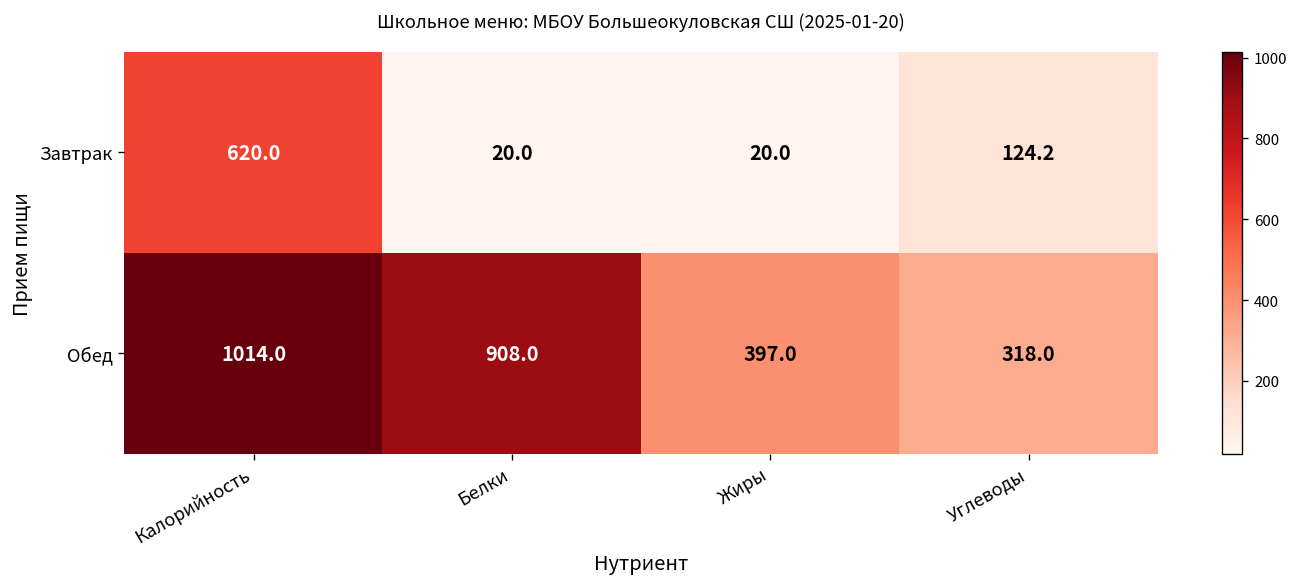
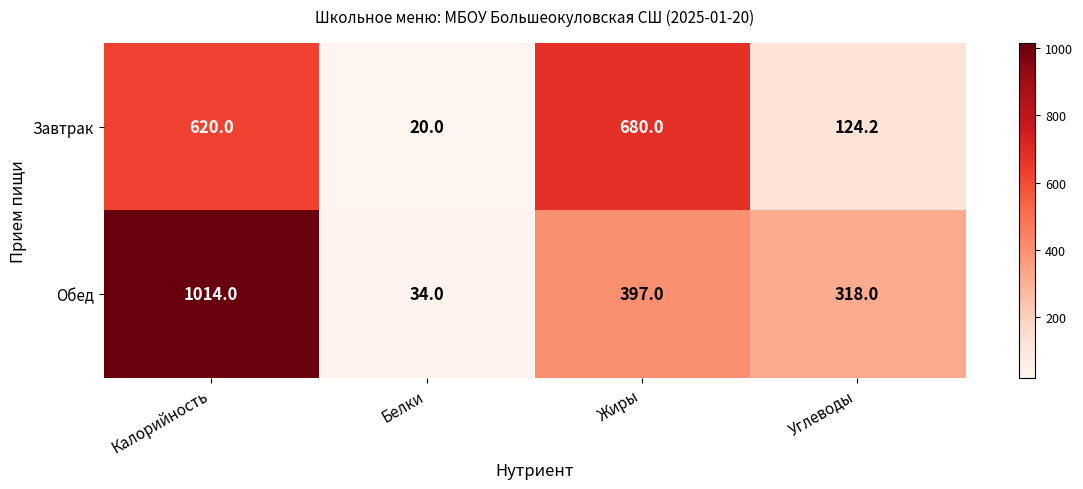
  {
    "Завтрак": {
      "Калорийность": 620.0,
      "Белки": 20.0,
-     "Жиры": 20.0,
+     "Жиры": 680.0,
      "Углеводы": 124.2
    },
    "Обед": {
      "Калорийность": 1014.0,
-     "Белки": 908.0,
+     "Белки": 34.0,
      "Жиры": 397.0,
      "Углеводы": 318.0
    }
  }
